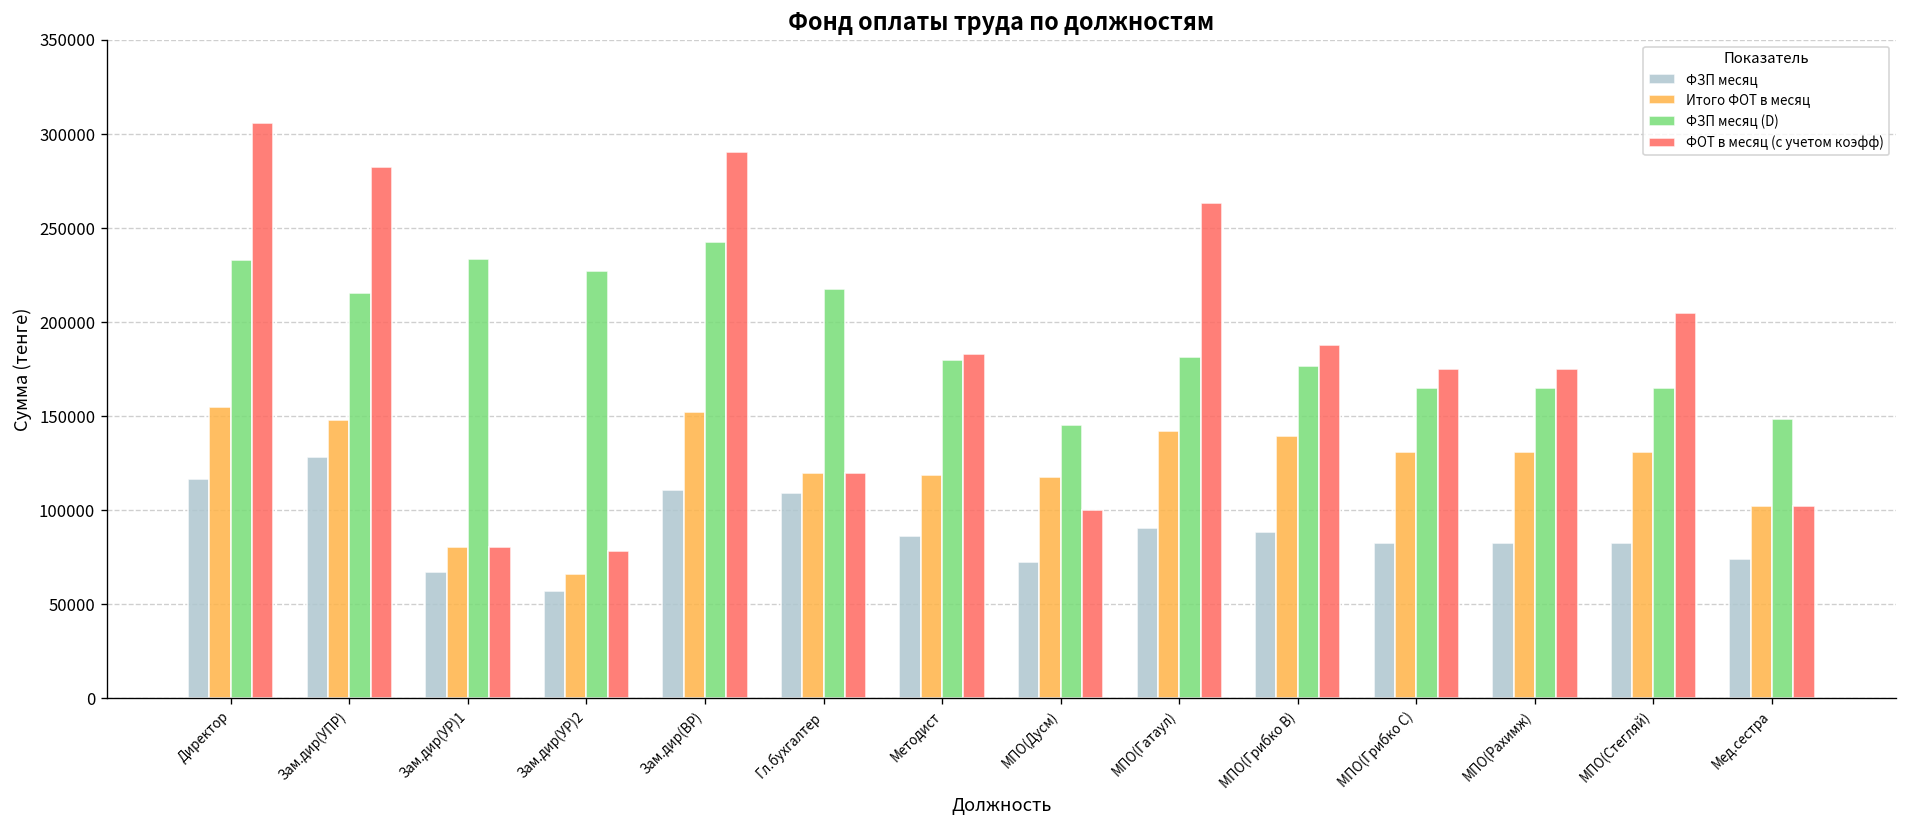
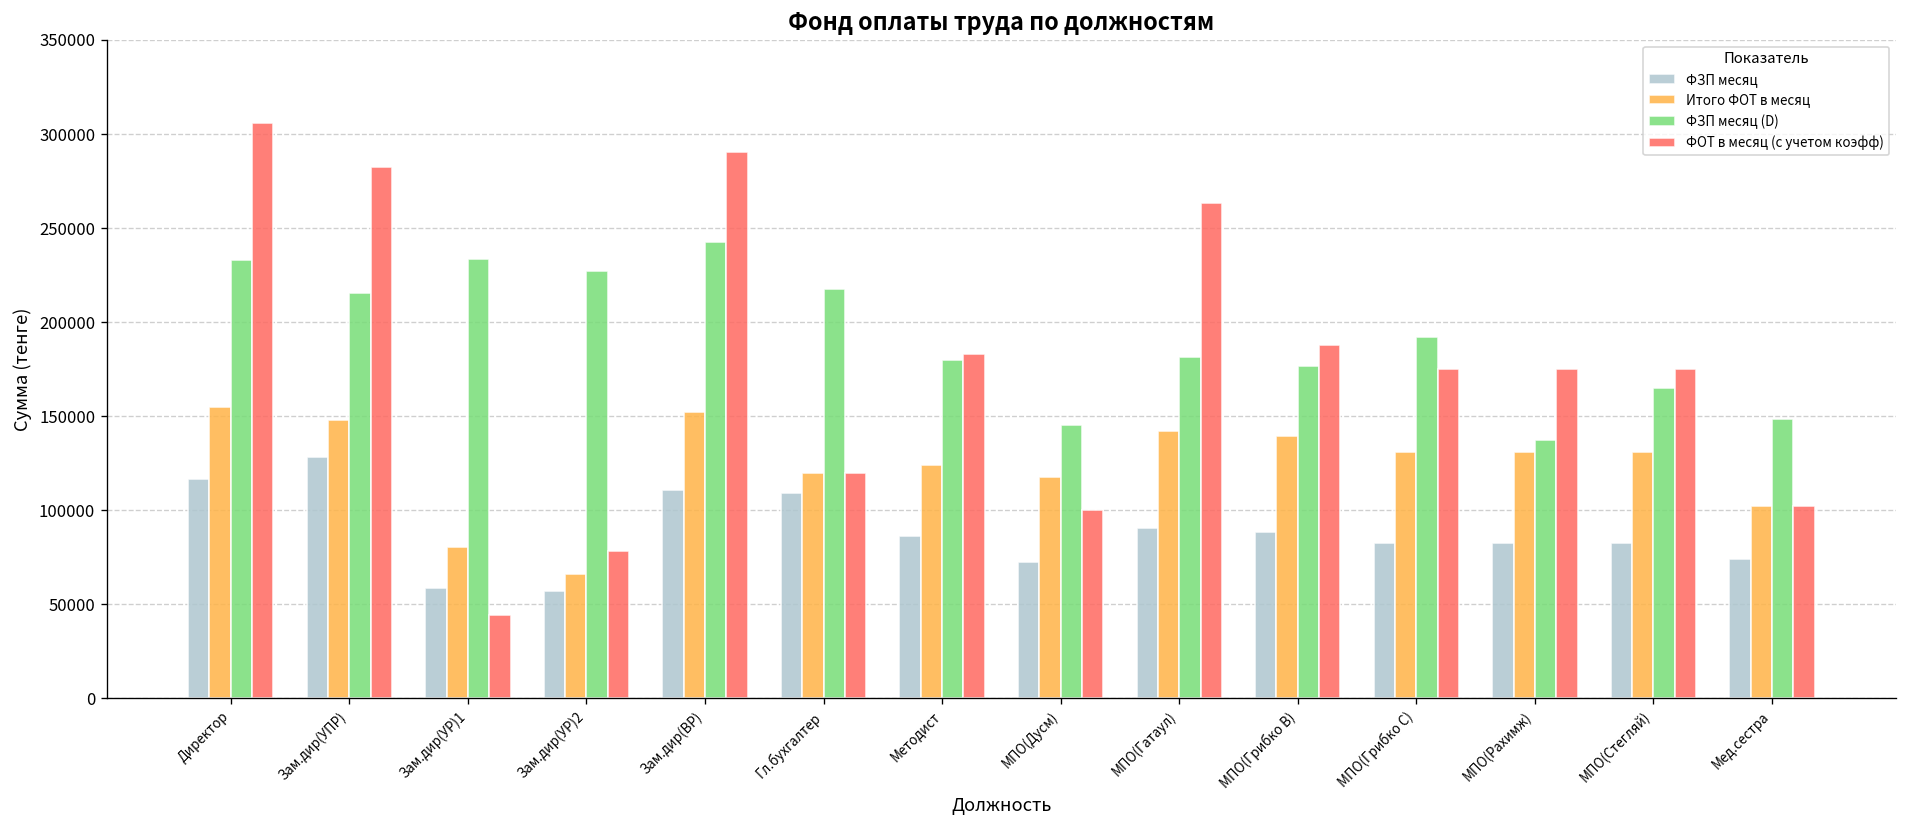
  {
    "ФЗП месяц": {
      "Директор": 116000,
      "Зам.дир(УПР)": 128000,
-     "Зам.дир(УР)1": 67000,
+     "Зам.дир(УР)1": 58000,
      "Зам.дир(УР)2": 57000,
      "Зам.дир(ВР)": 111000,
      "Гл.бухгалтер": 109000,
      "Методист": 86000,
      "МПО(Дусм)": 73000,
      "МПО(Гатаул)": 91000,
      "МПО(Грибко В)": 88000,
      "МПО(Грибко С)": 82000,
      "МПО(Рахимж)": 82000,
      "МПО(Стегляй)": 82000,
      "Мед.сестра": 74000
    },
    "Итого ФОТ в месяц": {
      "Директор": 155000,
      "Зам.дир(УПР)": 148000,
      "Зам.дир(УР)1": 80000,
      "Зам.дир(УР)2": 66000,
      "Зам.дир(ВР)": 152000,
      "Гл.бухгалтер": 120000,
-     "Методист": 119000,
+     "Методист": 124000,
      "МПО(Дусм)": 117000,
      "МПО(Гатаул)": 142000,
      "МПО(Грибко В)": 139000,
      "МПО(Грибко С)": 131000,
      "МПО(Рахимж)": 131000,
      "МПО(Стегляй)": 131000,
      "Мед.сестра": 102000
    },
    "ФЗП месяц (D)": {
      "Директор": 233000,
      "Зам.дир(УПР)": 215000,
      "Зам.дир(УР)1": 234000,
      "Зам.дир(УР)2": 227000,
      "Зам.дир(ВР)": 242000,
      "Гл.бухгалтер": 218000,
      "Методист": 180000,
      "МПО(Дусм)": 145000,
      "МПО(Гатаул)": 181000,
      "МПО(Грибко В)": 177000,
-     "МПО(Грибко С)": 165000,
-     "МПО(Рахимж)": 165000,
+     "МПО(Грибко С)": 192000,
+     "МПО(Рахимж)": 137000,
      "МПО(Стегляй)": 165000,
      "Мед.сестра": 148000
    },
    "ФОТ в месяц (с учетом коэфф)": {
      "Директор": 306000,
      "Зам.дир(УПР)": 282000,
-     "Зам.дир(УР)1": 80000,
+     "Зам.дир(УР)1": 44000,
      "Зам.дир(УР)2": 78000,
      "Зам.дир(ВР)": 290000,
      "Гл.бухгалтер": 120000,
      "Методист": 183000,
      "МПО(Дусм)": 100000,
      "МПО(Гатаул)": 263000,
      "МПО(Грибко В)": 188000,
      "МПО(Грибко С)": 175000,
      "МПО(Рахимж)": 175000,
-     "МПО(Стегляй)": 205000,
+     "МПО(Стегляй)": 175000,
      "Мед.сестра": 102000
    }
  }
